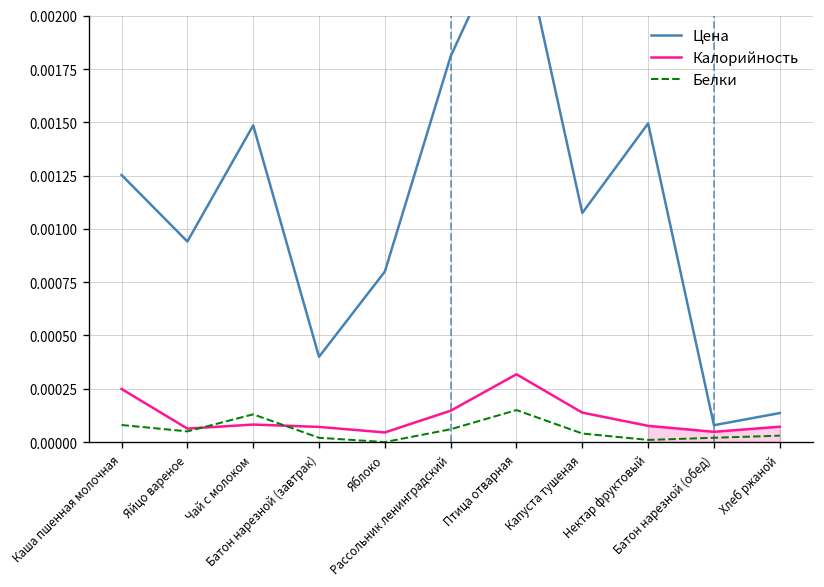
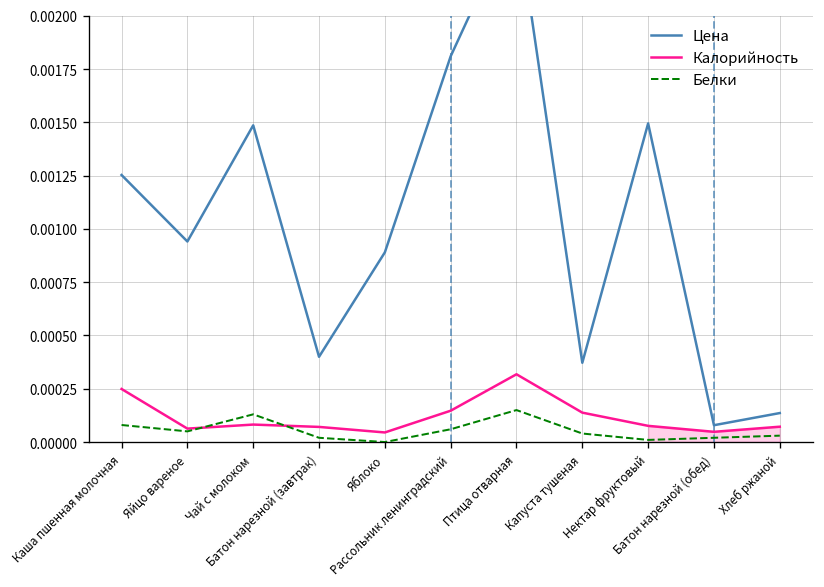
  {
    "Цена": {
      "Каша пшенная молочная": 0.00125,
      "Яйцо вареное": 0.00094,
      "Чай с молоком": 0.00149,
      "Батон нарезной (завтрак)": 0.00040,
-     "Яблоко": 0.00080,
+     "Яблоко": 0.00089,
      "Рассольник ленинградский": 0.00181,
-     "Капуста тушеная": 0.00108,
+     "Капуста тушеная": 0.00037,
      "Нектар фруктовый": 0.00150,
      "Батон нарезной (обед)": 0.00008,
      "Хлеб ржаной": 0.00014
    },
    "Белки": {
      "Каша пшенная молочная": 0.00008,
      "Чай с молоком": 0.00013,
      "Батон нарезной (завтрак)": 0.00002,
      "Яблоко": 0.00000,
      "Рассольник ленинградский": 0.00006,
      "Птица отварная": 0.00015,
      "Капуста тушеная": 0.00004,
      "Нектар фруктовый": 0.00001,
      "Батон нарезной (обед)": 0.00002,
      "Хлеб ржаной": 0.00003
    }
  }
